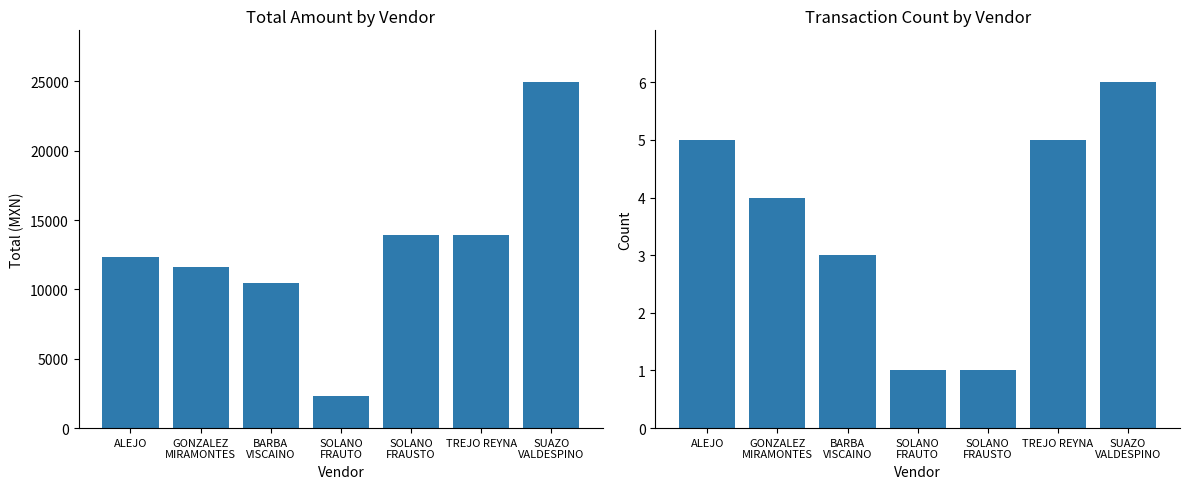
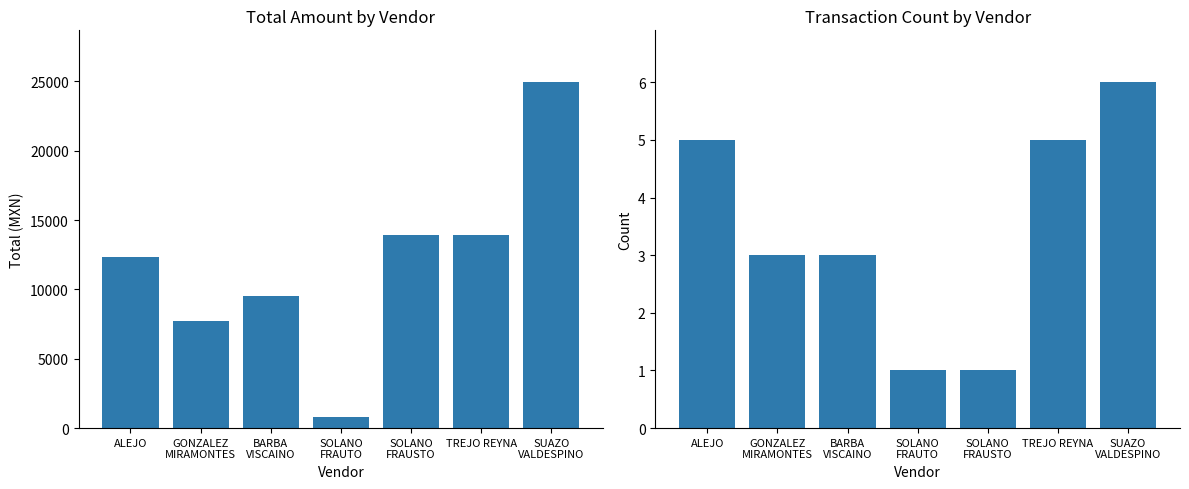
  {
    "Total Amount by Vendor": {
      "ALEJO": 12300,
-     "GONZALEZ MIRAMONTES": 11600,
-     "BARBA VISCAINO": 10400,
-     "SOLANO FRAUTO": 2300,
+     "GONZALEZ MIRAMONTES": 7800,
+     "BARBA VISCAINO": 9500,
+     "SOLANO FRAUTO": 800,
      "SOLANO FRAUSTO": 13900,
      "TREJO REYNA": 13900,
      "SUAZO VALDESPINO": 24900
    },
    "Transaction Count by Vendor": {
      "ALEJO": 5,
-     "GONZALEZ MIRAMONTES": 4,
+     "GONZALEZ MIRAMONTES": 3,
      "BARBA VISCAINO": 3,
      "SOLANO FRAUTO": 1,
      "SOLANO FRAUSTO": 1,
      "TREJO REYNA": 5,
      "SUAZO VALDESPINO": 6
    }
  }
